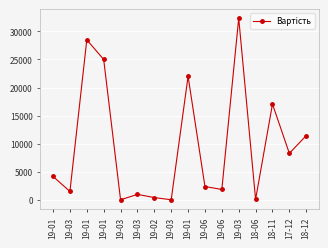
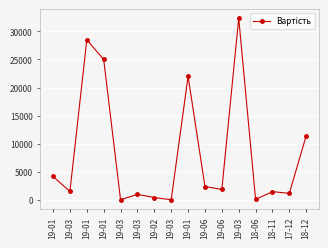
  {
    "19-02": 0,
    "18-06": 0,
-   "18-11": 17000,
-   "17-12": 8000,
+   "18-11": 2000,
+   "17-12": 1000,
    "18-12": 11000
  }
